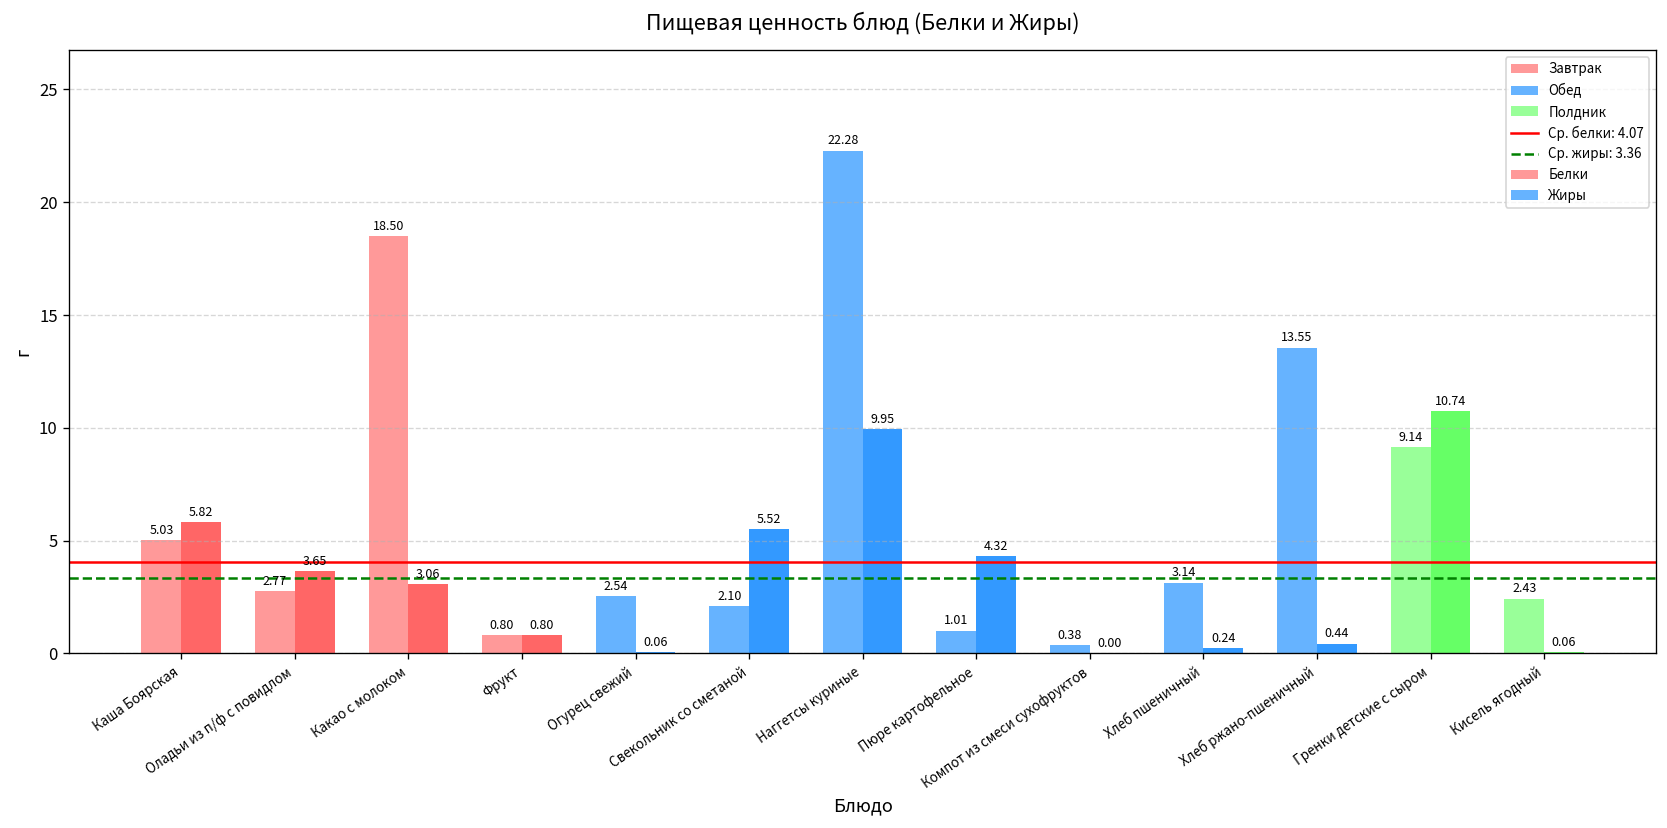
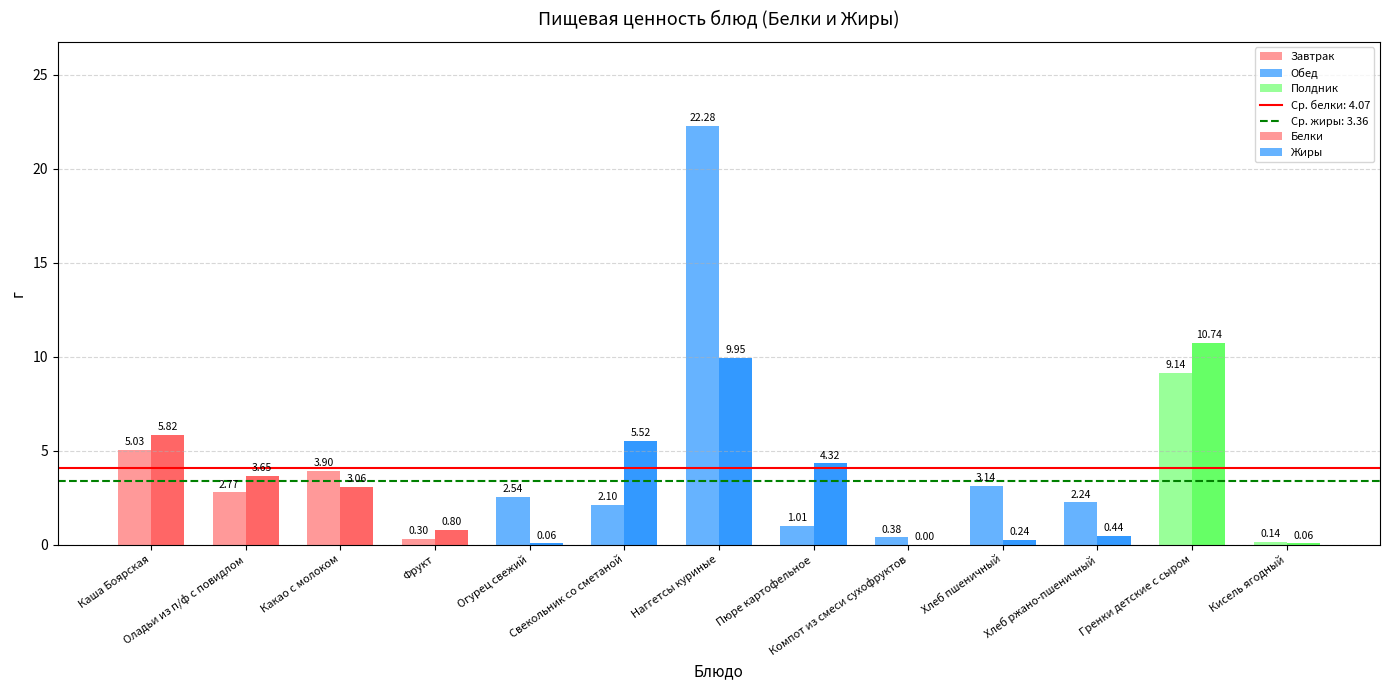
  {
    "Белки": {
      "Каша Боярская": 5.03,
      "Оладьи из п/ф с повидлом": 2.77,
-     "Какао с молоком": 18.50,
-     "Фрукт": 0.80,
+     "Какао с молоком": 3.90,
+     "Фрукт": 0.30,
      "Огурец свежий": 2.54,
      "Свекольник со сметаной": 2.10,
      "Наггетсы куриные": 22.28,
      "Пюре картофельное": 1.01,
      "Компот из смеси сухофруктов": 0.38,
      "Хлеб пшеничный": 3.14,
-     "Хлеб ржано-пшеничный": 13.55,
+     "Хлеб ржано-пшеничный": 2.24,
      "Гренки детские с сыром": 9.14,
-     "Кисель ягодный": 2.43
+     "Кисель ягодный": 0.14
    }
  }
